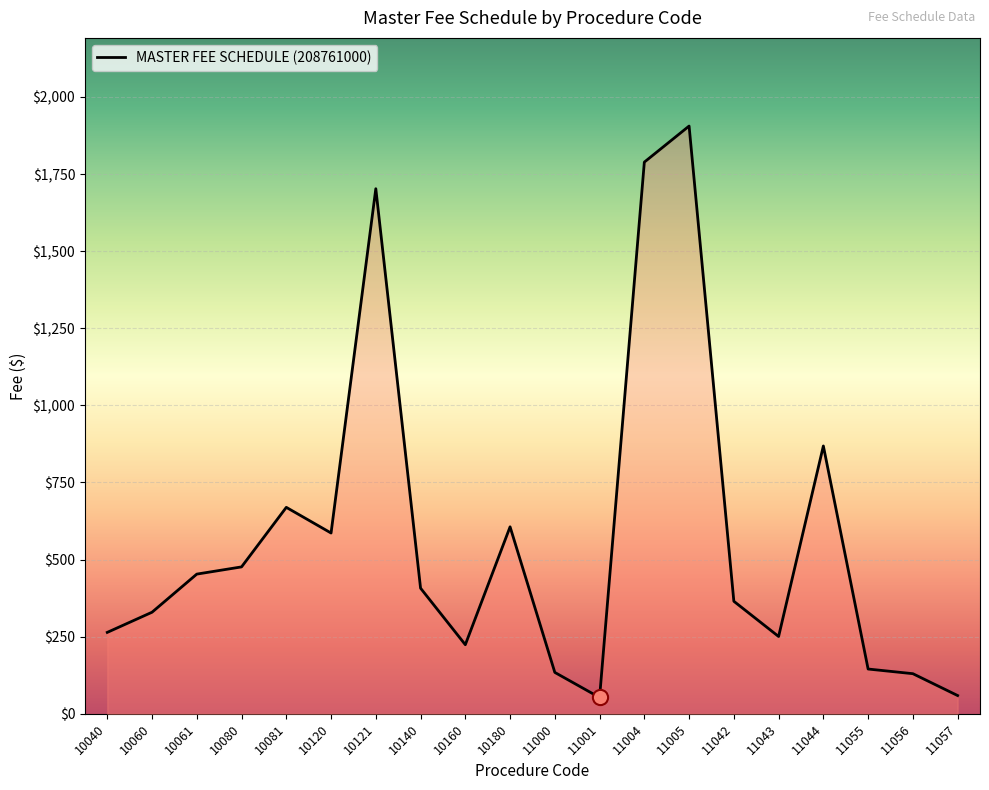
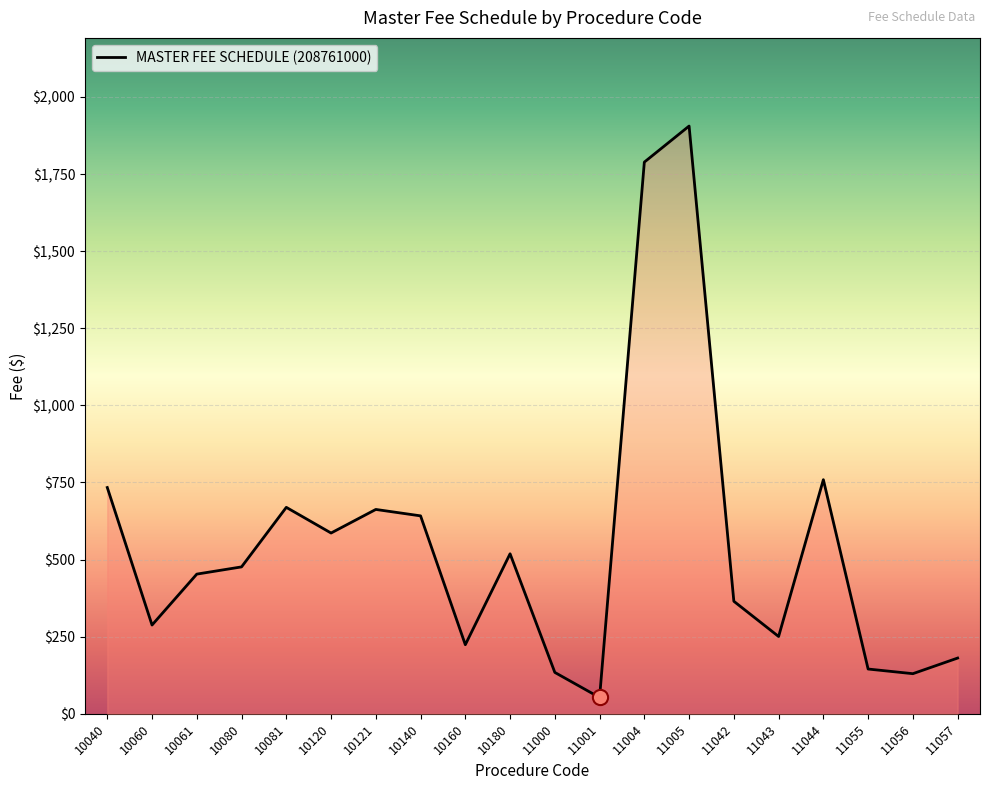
  {
    "MASTER FEE SCHEDULE (208761000)": {
-     "10040": "$260",
-     "10060": "$330",
+     "10040": "$730",
+     "10060": "$290",
      "10061": "$450",
      "10080": "$480",
      "10081": "$670",
      "10120": "$590",
-     "10121": "$1,700",
-     "10140": "$410",
+     "10121": "$660",
+     "10140": "$640",
      "10160": "$220",
-     "10180": "$610",
+     "10180": "$520",
      "11000": "$130",
      "11004": "$1,790",
      "11005": "$1,910",
      "11042": "$360",
      "11043": "$250",
-     "11044": "$870",
+     "11044": "$760",
      "11055": "$150",
      "11056": "$130",
-     "11057": "$60"
+     "11057": "$180"
    }
  }
